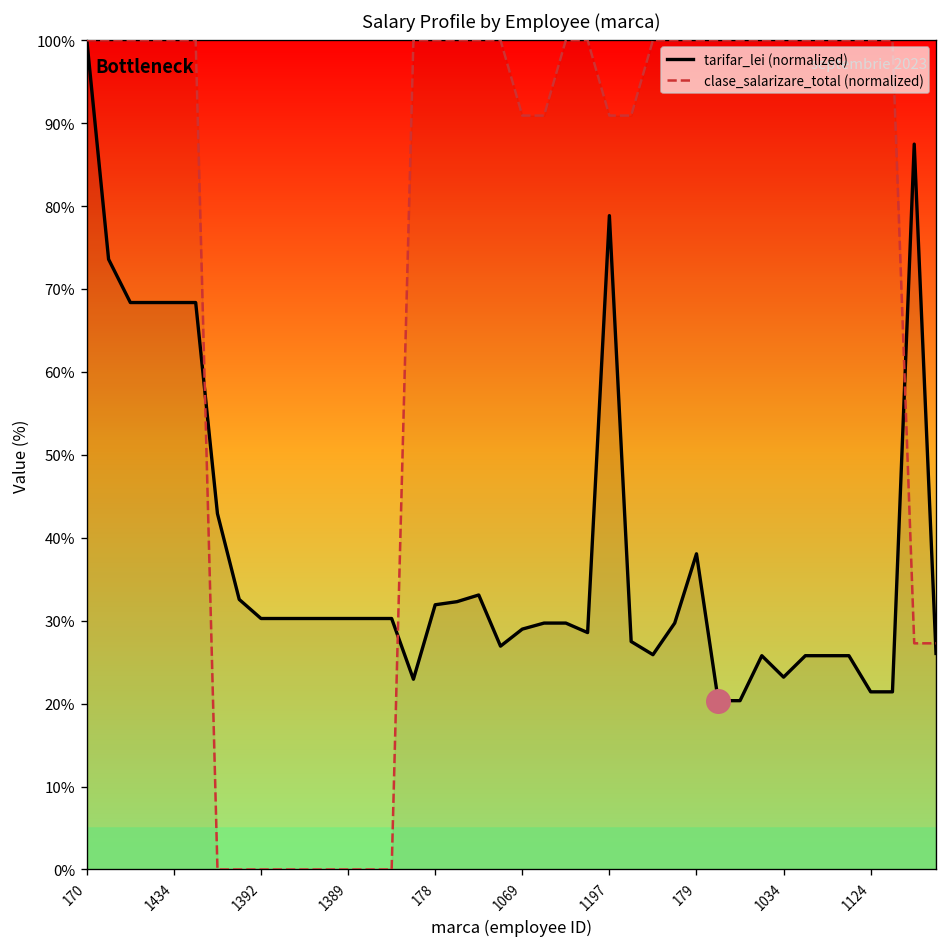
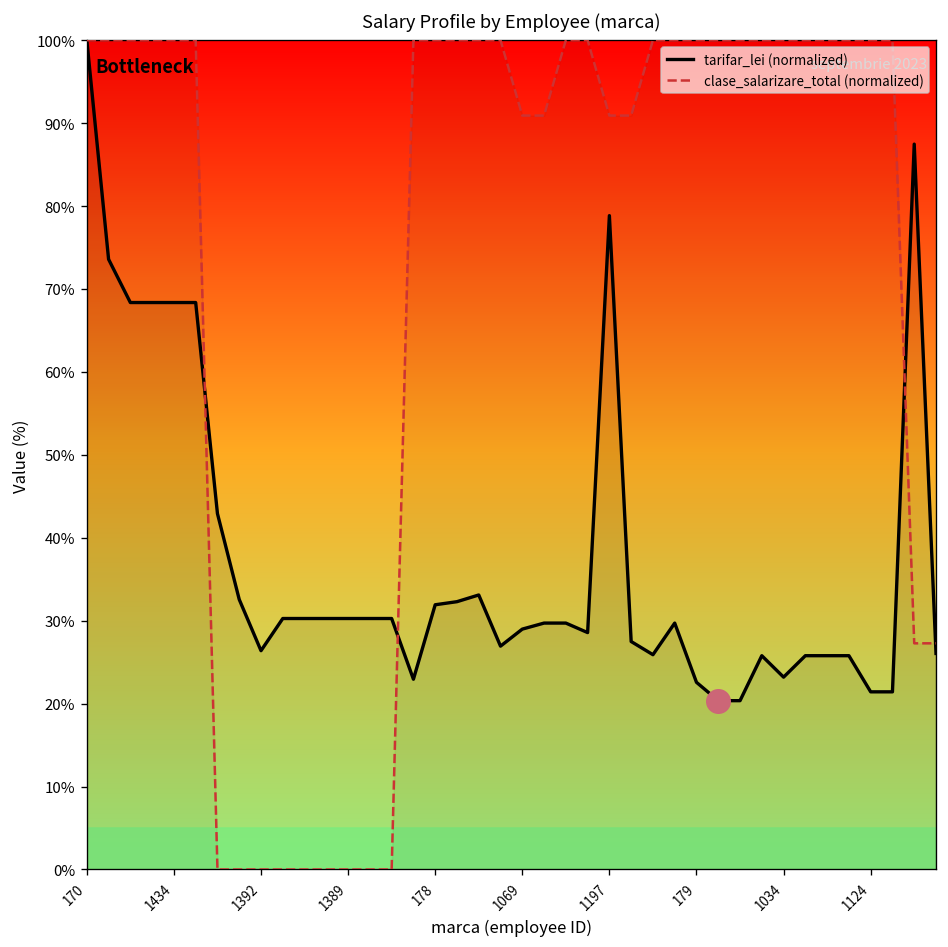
  {
    "tarifar_lei (normalized)": {
      "1434": "68%",
-     "1392": "30%",
+     "1392": "26%",
      "1389": "30%",
      "178": "32%",
      "1069": "29%",
      "1197": "79%",
-     "179": "38%",
+     "179": "23%",
      "1034": "23%",
      "1124": "21%"
    },
    "clase_salarizare_total (normalized)": {
      "1434": "100%",
      "178": "100%",
      "1069": "91%",
      "1197": "91%",
      "179": "100%",
      "1034": "100%"
    }
  }
